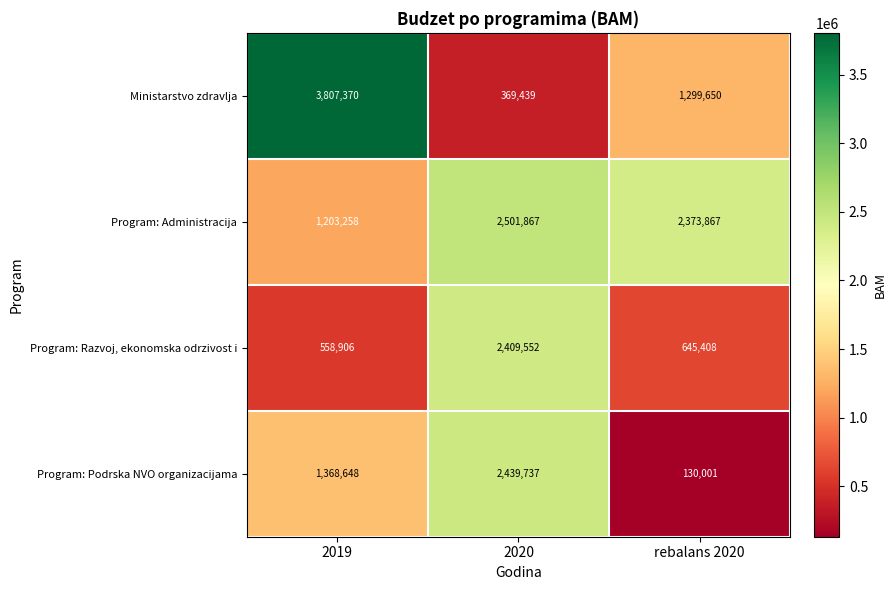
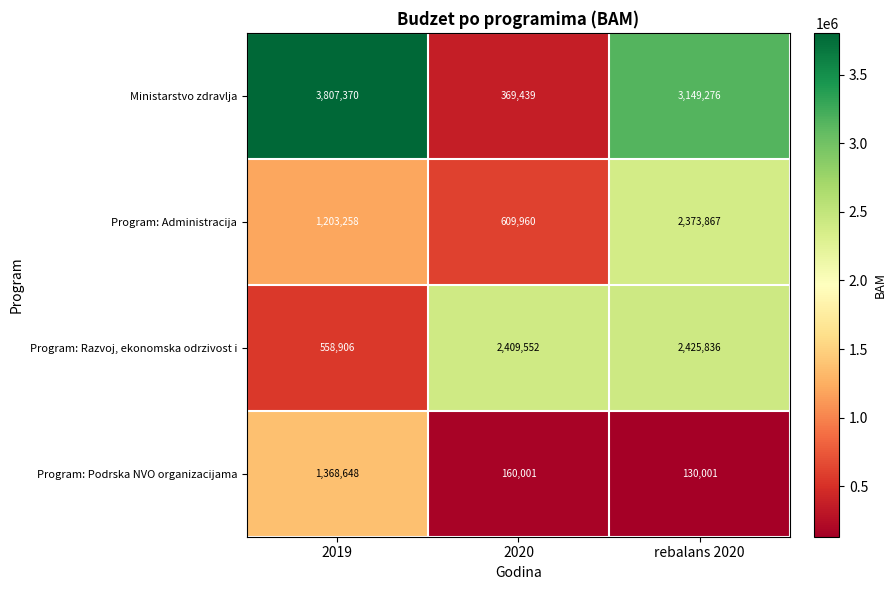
  {
    "Ministarstvo zdravlja": {
      "2019": "3,807,370",
      "2020": "369,439",
-     "rebalans 2020": "1,299,650"
+     "rebalans 2020": "3,149,276"
    },
    "Program: Administracija": {
      "2019": "1,203,258",
-     "2020": "2,501,867",
+     "2020": "609,960",
      "rebalans 2020": "2,373,867"
    },
    "Program: Razvoj, ekonomska odrzivost i": {
      "2019": "558,906",
      "2020": "2,409,552",
-     "rebalans 2020": "645,408"
+     "rebalans 2020": "2,425,836"
    },
    "Program: Podrska NVO organizacijama": {
      "2019": "1,368,648",
-     "2020": "2,439,737",
+     "2020": "160,001",
      "rebalans 2020": "130,001"
    }
  }
